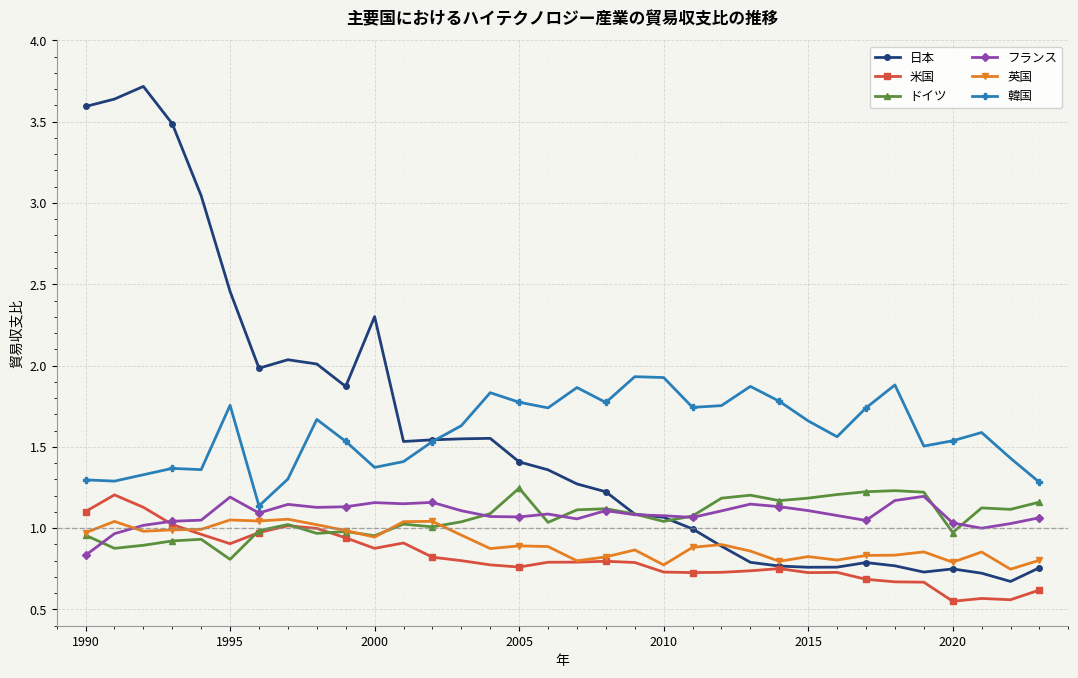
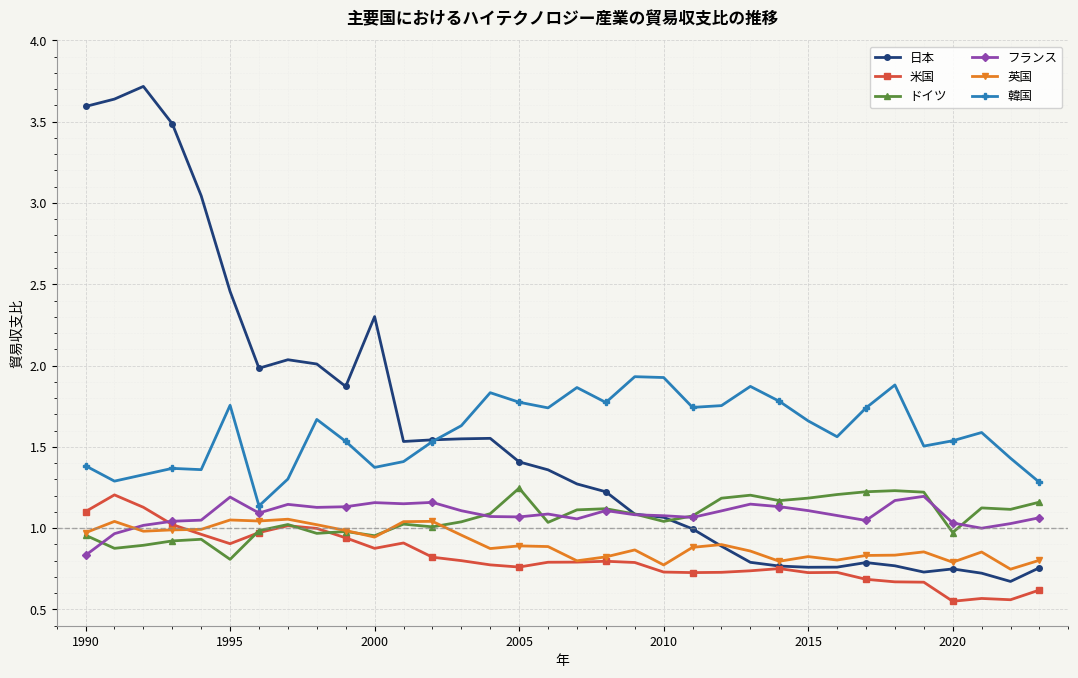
  {
    "日本": {
      "1990": 3.59,
      "1995": 2.46,
      "2000": 2.30,
      "2005": 1.41,
      "2015": 0.76,
      "2020": 0.75
    },
    "ドイツ": {
      "1990": 0.96,
      "1995": 0.81,
      "2005": 1.25,
      "2010": 1.04,
      "2015": 1.18,
      "2020": 0.97
    },
    "フランス": {
      "1990": 0.83,
      "1995": 1.19,
      "2000": 1.16,
      "2005": 1.07,
      "2015": 1.11,
      "2020": 1.03
    },
    "韓国": {
-     "1990": 1.30,
+     "1990": 1.38,
      "1995": 1.76,
      "2000": 1.37,
      "2005": 1.77,
      "2010": 1.93,
      "2015": 1.66,
      "2020": 1.54
    }
  }
